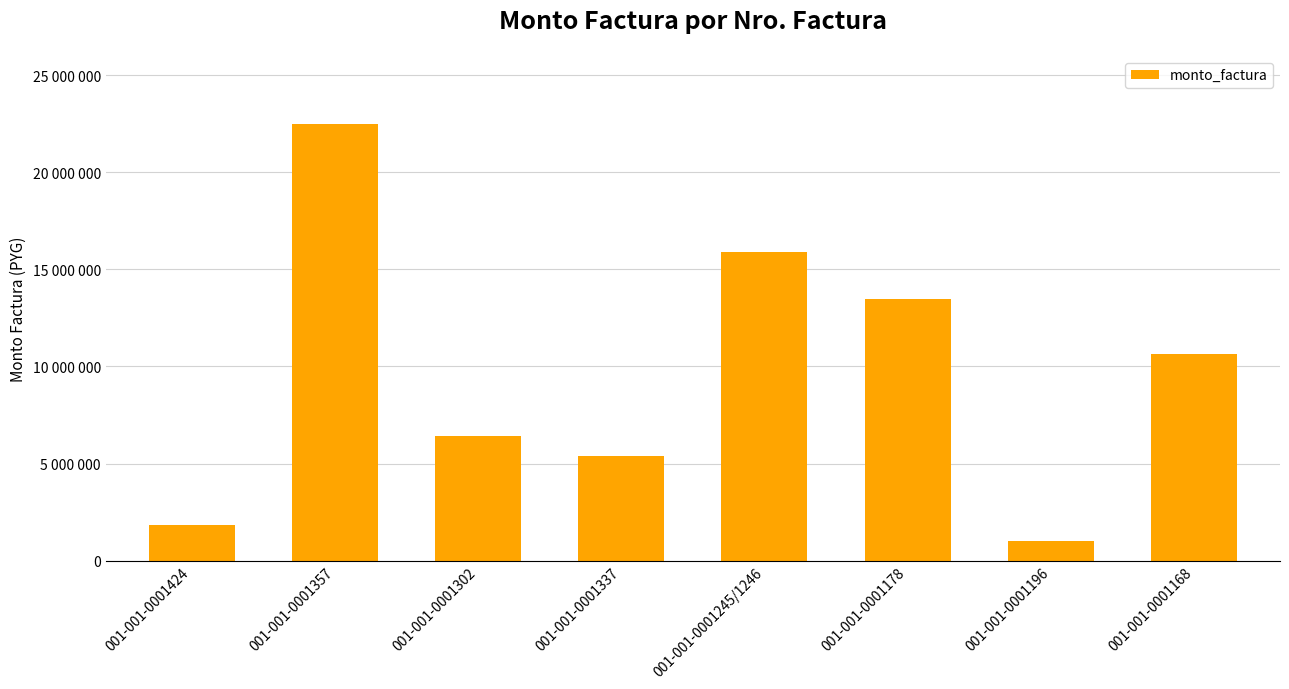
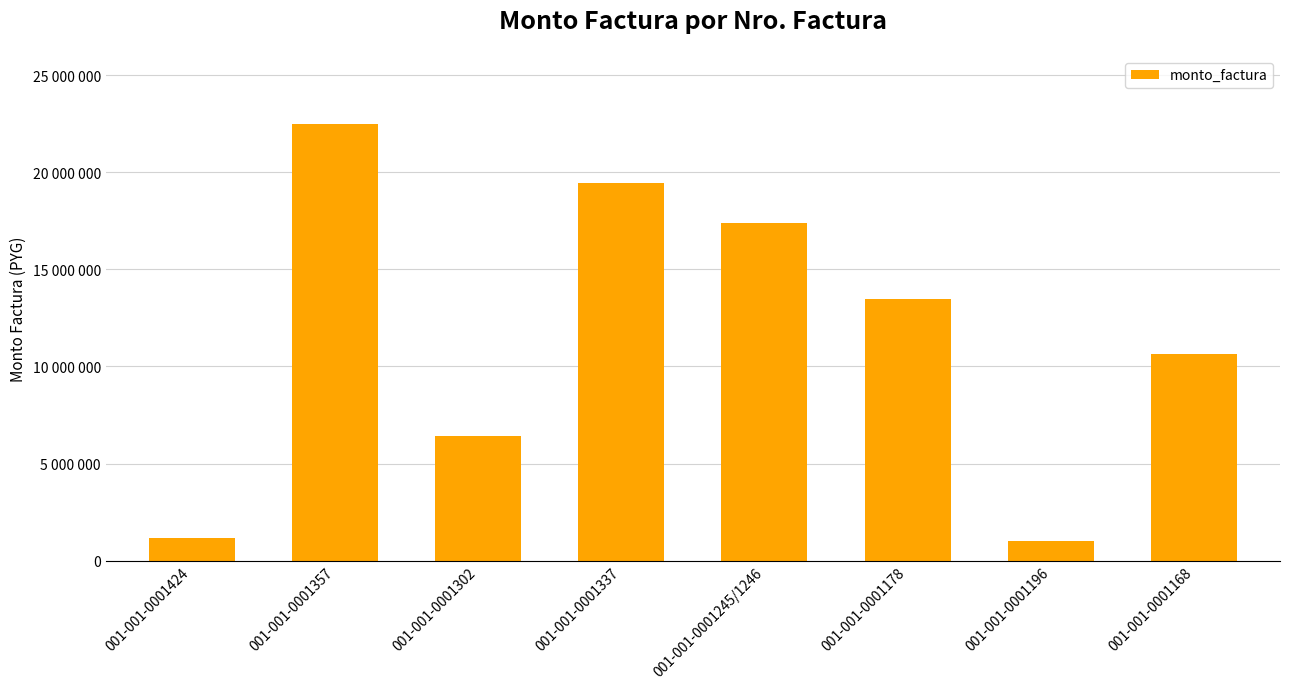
  {
-   "001-001-0001424": 1800000,
+   "001-001-0001424": 1200000,
    "001-001-0001357": 22500000,
    "001-001-0001302": 6400000,
-   "001-001-0001337": 5400000,
-   "001-001-0001245/1246": 15900000,
+   "001-001-0001337": 19500000,
+   "001-001-0001245/1246": 17400000,
    "001-001-0001178": 13500000,
    "001-001-0001196": 1000000,
    "001-001-0001168": 10700000
  }
